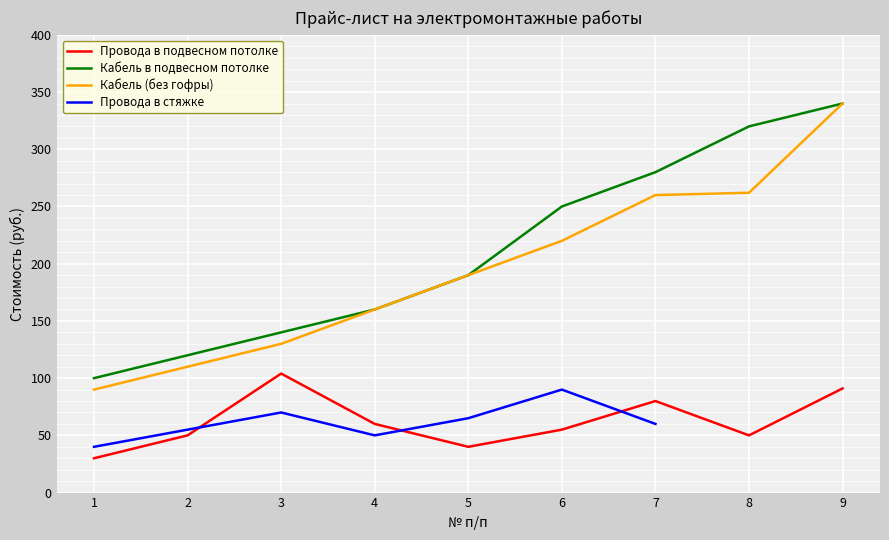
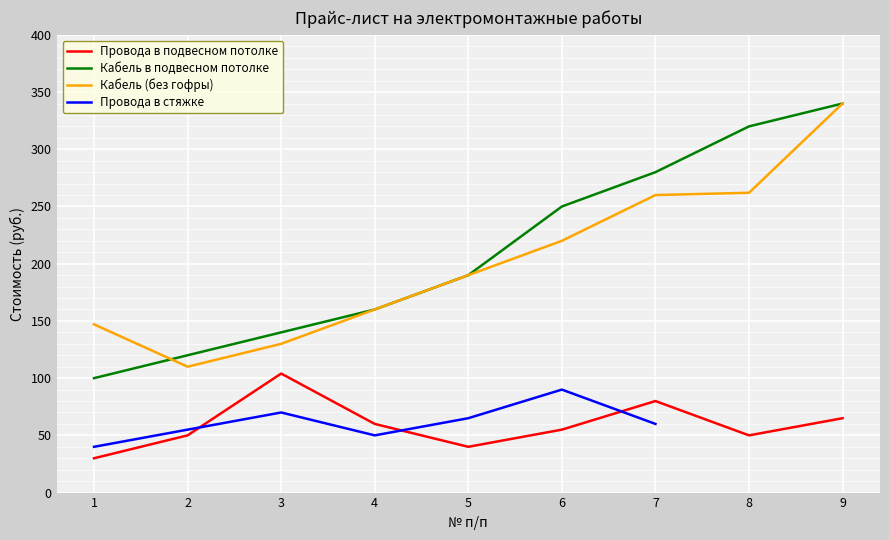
  {
    "Провода в подвесном потолке": {
      "1": 30,
      "2": 50,
      "3": 104,
      "4": 60,
      "5": 40,
      "6": 55,
      "7": 80,
      "8": 50,
-     "9": 91
+     "9": 65
    },
    "Кабель в подвесном потолке": {
      "1": 100,
      "2": 120,
      "3": 140,
      "6": 250,
      "7": 280,
      "8": 320
    },
    "Кабель (без гофры)": {
-     "1": 90,
+     "1": 147,
      "2": 110,
      "3": 130,
      "6": 220,
      "7": 260,
      "8": 262
    },
    "Провода в стяжке": {
      "1": 40,
      "2": 55,
      "3": 70,
      "4": 50,
      "5": 65,
      "6": 90,
      "7": 60
    }
  }
